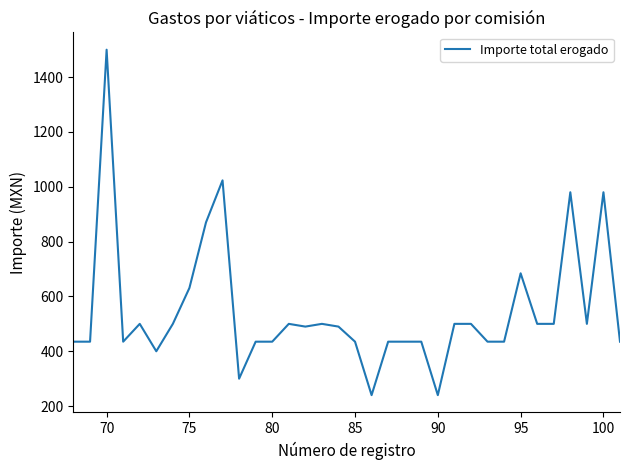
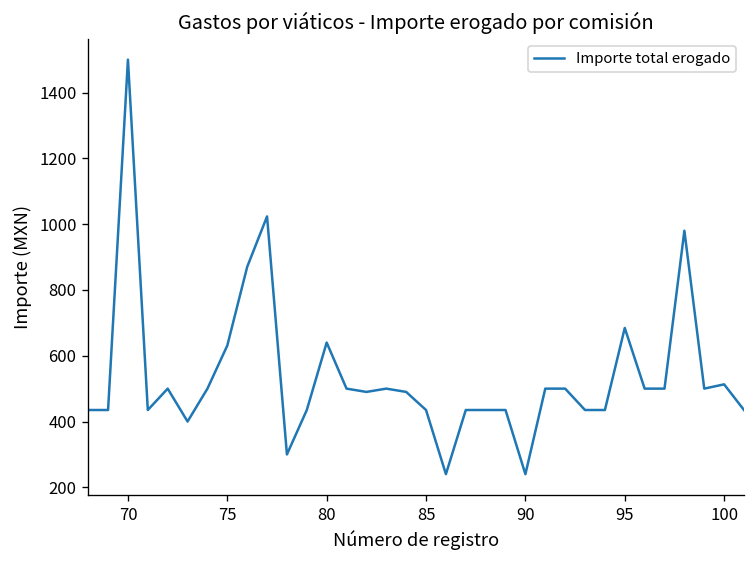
  {
    "70": 1500,
    "75": 630,
-   "80": 440,
+   "80": 640,
    "85": 440,
    "90": 240,
    "95": 680,
-   "100": 980
+   "100": 510
  }
